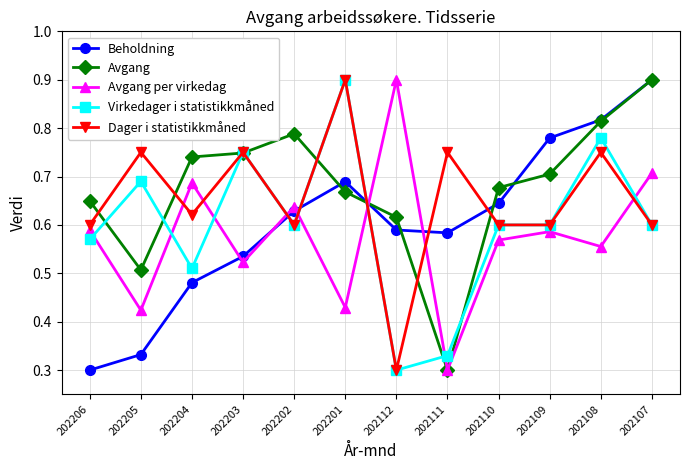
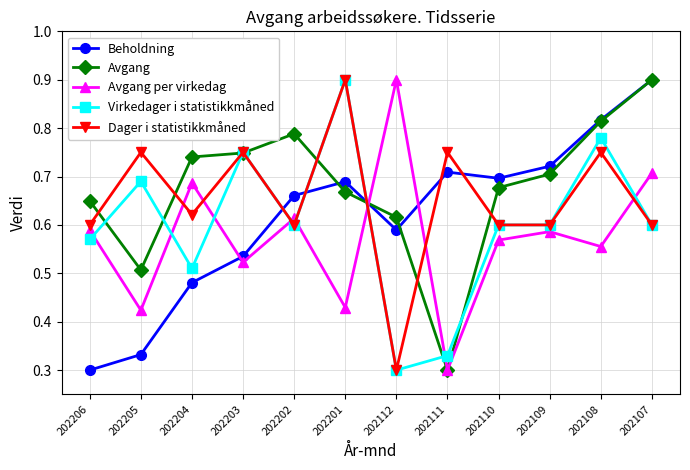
  {
    "Beholdning": {
      "202206": 0.30,
      "202205": 0.33,
      "202204": 0.48,
      "202203": 0.54,
-     "202202": 0.63,
+     "202202": 0.66,
      "202201": 0.69,
      "202112": 0.59,
-     "202111": 0.58,
-     "202110": 0.64,
-     "202109": 0.78
+     "202111": 0.71,
+     "202110": 0.70,
+     "202109": 0.72
    },
    "Avgang": {
      "202206": 0.65,
      "202205": 0.51,
      "202204": 0.74,
      "202202": 0.79,
      "202201": 0.67,
      "202112": 0.62,
      "202110": 0.68,
      "202109": 0.71
    },
    "Avgang per virkedag": {
      "202206": 0.59,
      "202205": 0.42,
      "202204": 0.69,
      "202203": 0.52,
-     "202202": 0.64,
+     "202202": 0.61,
      "202201": 0.43,
      "202112": 0.90,
      "202110": 0.57,
      "202109": 0.59,
      "202108": 0.56,
      "202107": 0.71
    },
    "Virkedager i statistikkmåned": {
      "202206": 0.57,
      "202205": 0.69,
      "202204": 0.51,
      "202111": 0.33,
      "202108": 0.78
    },
    "Dager i statistikkmåned": {
      "202206": 0.60,
      "202205": 0.75,
      "202204": 0.62,
      "202111": 0.75,
      "202108": 0.75
    }
  }
